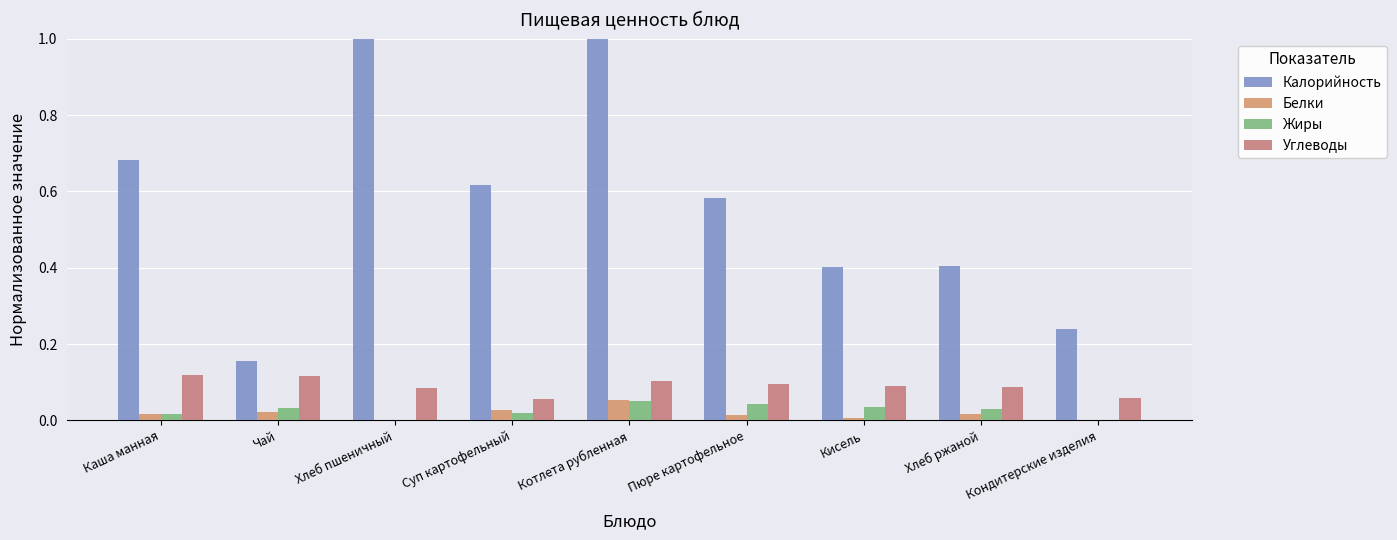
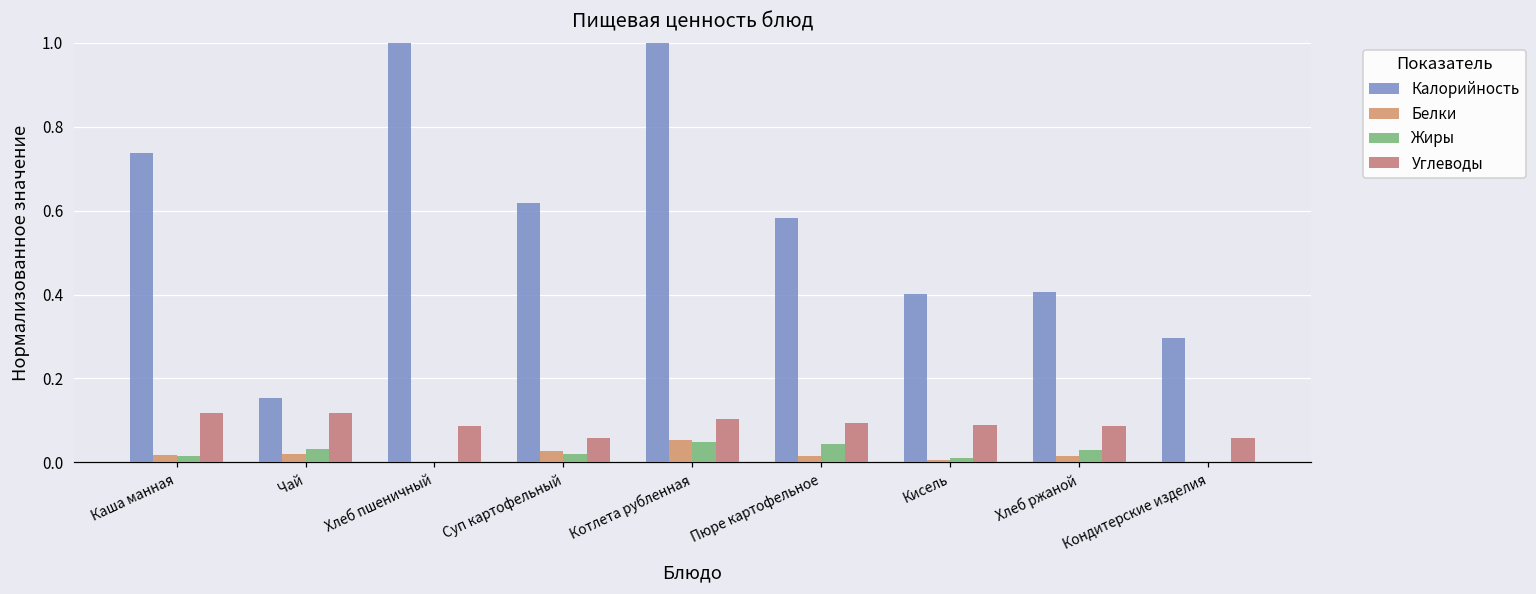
  {
    "Калорийность": {
-     "Каша манная": 0.68,
+     "Каша манная": 0.74,
      "Чай": 0.15,
      "Хлеб пшеничный": 1.00,
      "Суп картофельный": 0.62,
      "Котлета рубленная": 1.00,
      "Пюре картофельное": 0.58,
      "Кисель": 0.40,
      "Хлеб ржаной": 0.41,
-     "Кондитерские изделия": 0.24
+     "Кондитерские изделия": 0.30
    },
    "Жиры": {
      "Каша манная": 0.02,
      "Чай": 0.03,
      "Суп картофельный": 0.02,
      "Котлета рубленная": 0.05,
      "Пюре картофельное": 0.04,
-     "Кисель": 0.03,
+     "Кисель": 0.01,
      "Хлеб ржаной": 0.03
    }
  }
